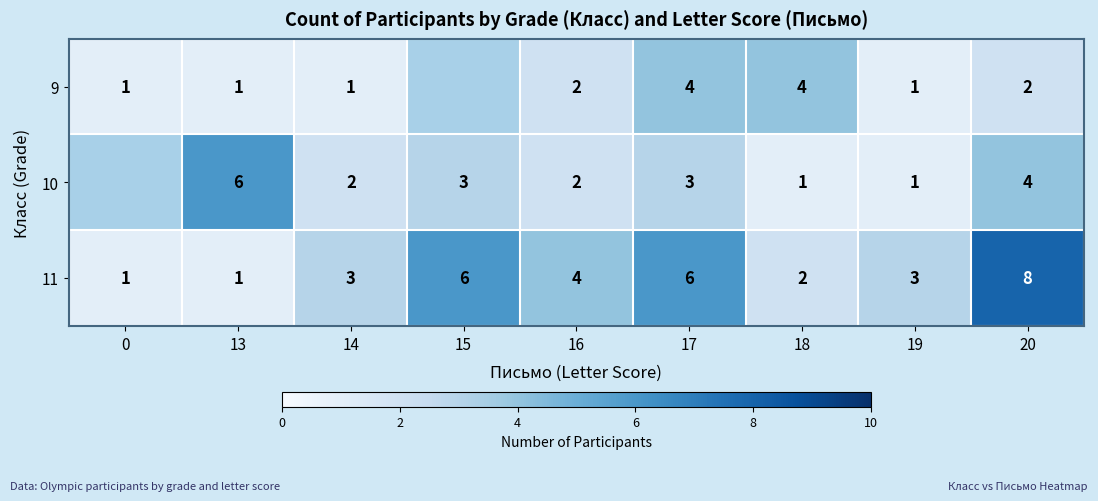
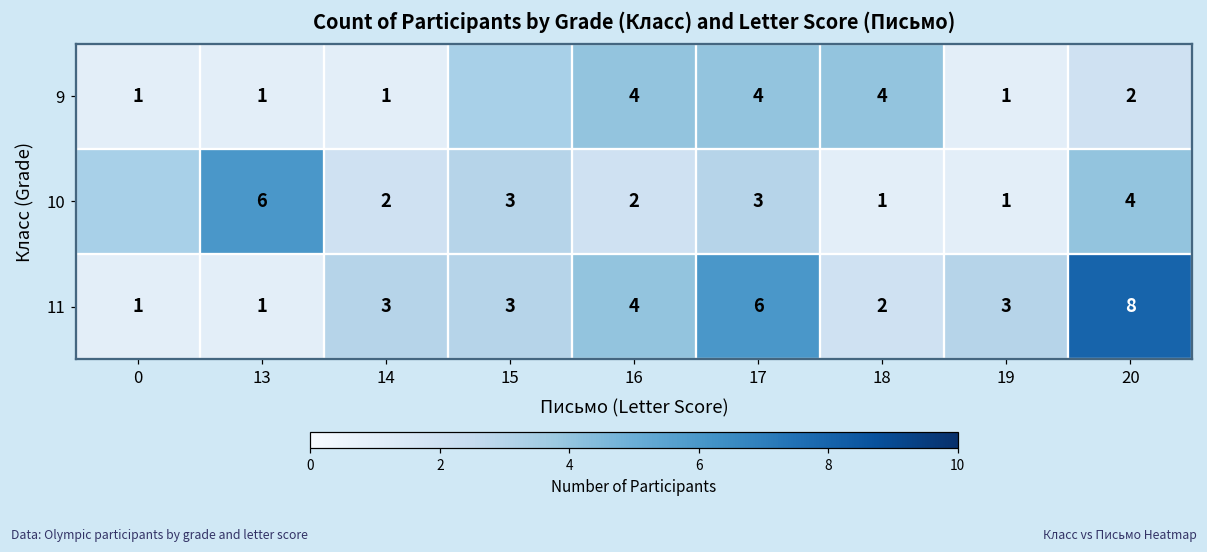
  {
    "9": {
      "0": 1,
      "13": 1,
      "14": 1,
-     "16": 2,
+     "16": 4,
      "17": 4,
      "18": 4,
      "19": 1,
      "20": 2
    },
    "10": {
      "13": 6,
      "14": 2,
      "15": 3,
      "16": 2,
      "17": 3,
      "18": 1,
      "19": 1,
      "20": 4
    },
    "11": {
      "0": 1,
      "13": 1,
      "14": 3,
-     "15": 6,
+     "15": 3,
      "16": 4,
      "17": 6,
      "18": 2,
      "19": 3,
      "20": 8
    }
  }
